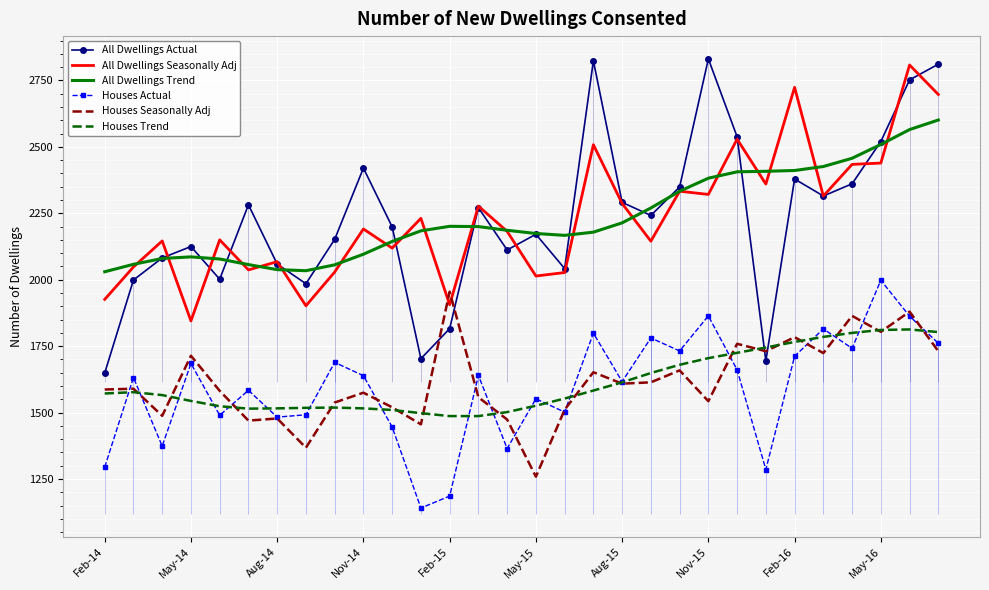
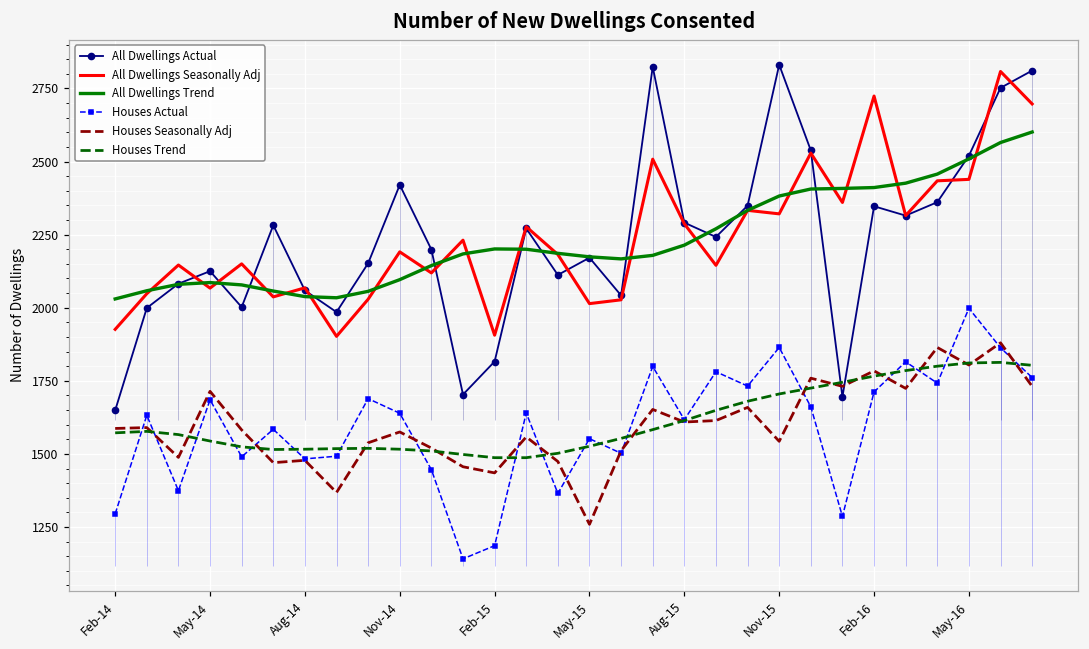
  {
    "All Dwellings Actual": {
      "Feb-14": 1650,
      "May-14": 2130,
      "Nov-14": 2420,
      "Feb-15": 1820,
      "Nov-15": 2830,
-     "Feb-16": 2380,
+     "Feb-16": 2350,
      "May-16": 2520
    },
    "All Dwellings Seasonally Adj": {
      "Feb-14": 1930,
-     "May-14": 1850,
+     "May-14": 2070,
      "Nov-14": 2190,
      "Feb-15": 1910,
      "May-15": 2010,
      "Nov-15": 2320,
      "Feb-16": 2720,
      "May-16": 2440
    },
    "Houses Actual": {
      "Feb-14": 1300,
      "May-14": 1690,
      "Nov-14": 1640,
      "Feb-15": 1190,
      "May-15": 1550,
      "Nov-15": 1860,
      "Feb-16": 1710,
      "May-16": 2000
    },
    "Houses Seasonally Adj": {
      "Feb-14": 1590,
      "May-14": 1710,
      "Nov-14": 1580,
-     "Feb-15": 1960,
+     "Feb-15": 1440,
      "May-15": 1260,
      "Nov-15": 1540,
      "Feb-16": 1780
    }
  }
